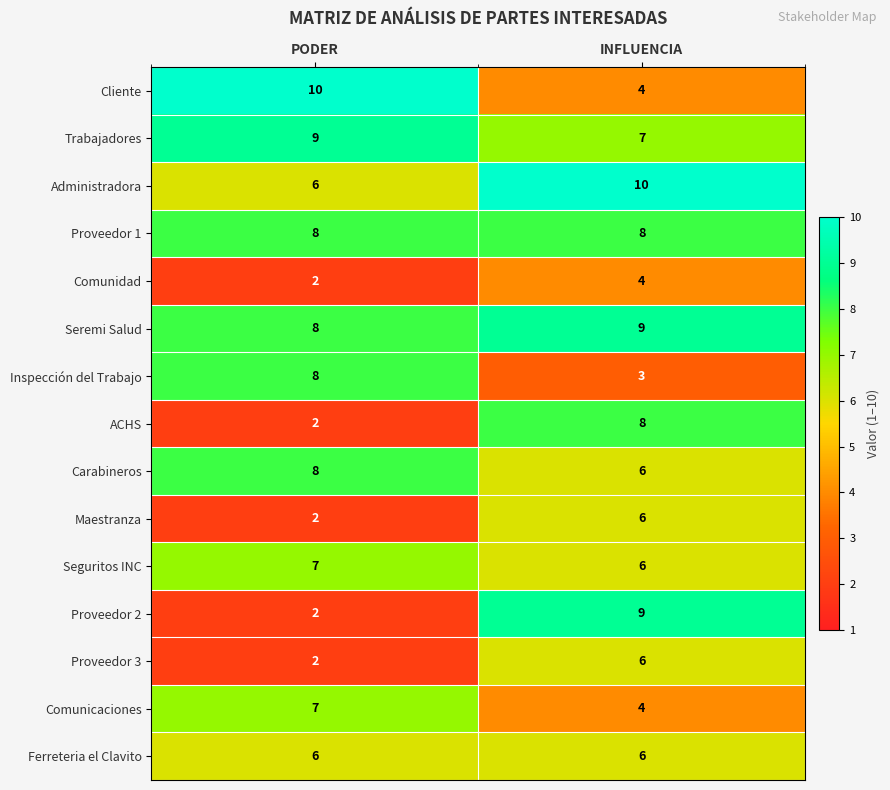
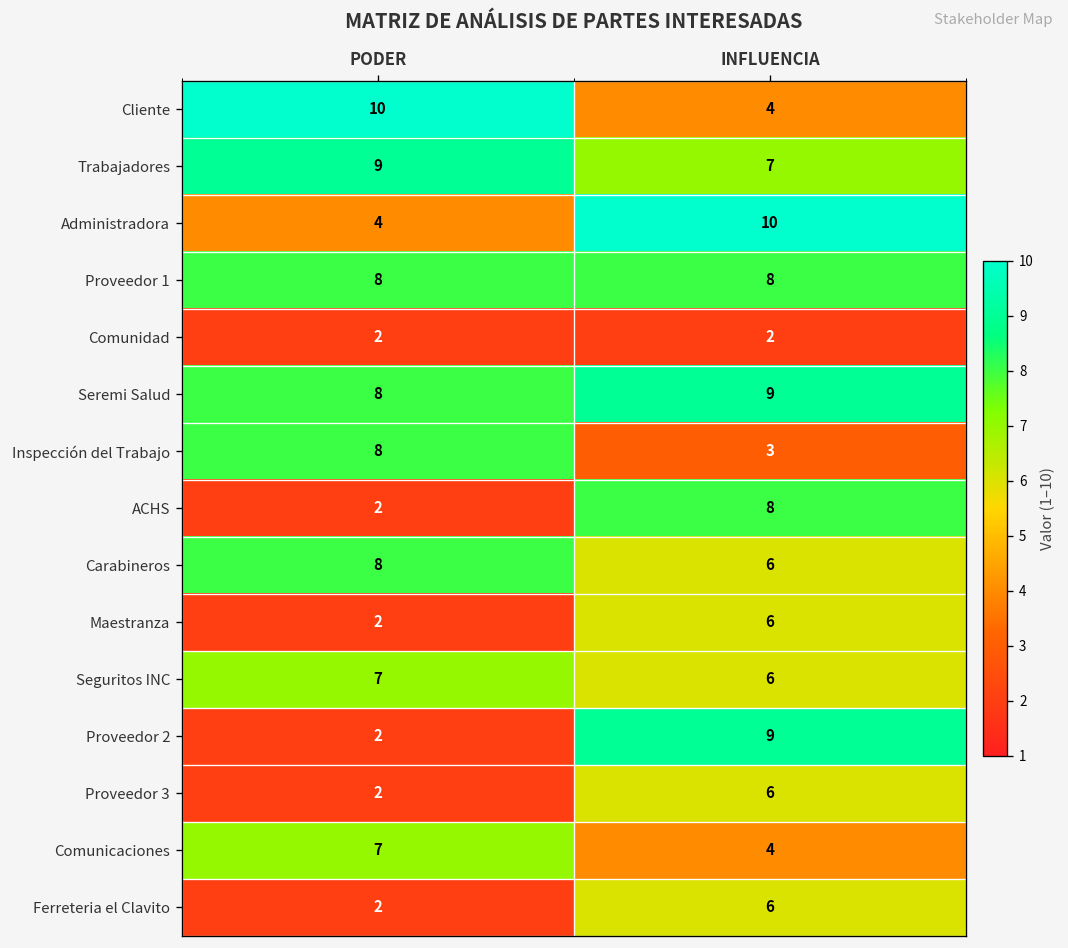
  {
    "Cliente": {
      "PODER": 10,
      "INFLUENCIA": 4
    },
    "Trabajadores": {
      "PODER": 9,
      "INFLUENCIA": 7
    },
    "Administradora": {
-     "PODER": 6,
+     "PODER": 4,
      "INFLUENCIA": 10
    },
    "Proveedor 1": {
      "PODER": 8,
      "INFLUENCIA": 8
    },
    "Comunidad": {
      "PODER": 2,
-     "INFLUENCIA": 4
+     "INFLUENCIA": 2
    },
    "Seremi Salud": {
      "PODER": 8,
      "INFLUENCIA": 9
    },
    "Inspección del Trabajo": {
      "PODER": 8,
      "INFLUENCIA": 3
    },
    "ACHS": {
      "PODER": 2,
      "INFLUENCIA": 8
    },
    "Carabineros": {
      "PODER": 8,
      "INFLUENCIA": 6
    },
    "Maestranza": {
      "PODER": 2,
      "INFLUENCIA": 6
    },
    "Seguritos INC": {
      "PODER": 7,
      "INFLUENCIA": 6
    },
    "Proveedor 2": {
      "PODER": 2,
      "INFLUENCIA": 9
    },
    "Proveedor 3": {
      "PODER": 2,
      "INFLUENCIA": 6
    },
    "Comunicaciones": {
      "PODER": 7,
      "INFLUENCIA": 4
    },
    "Ferreteria el Clavito": {
-     "PODER": 6,
+     "PODER": 2,
      "INFLUENCIA": 6
    }
  }
